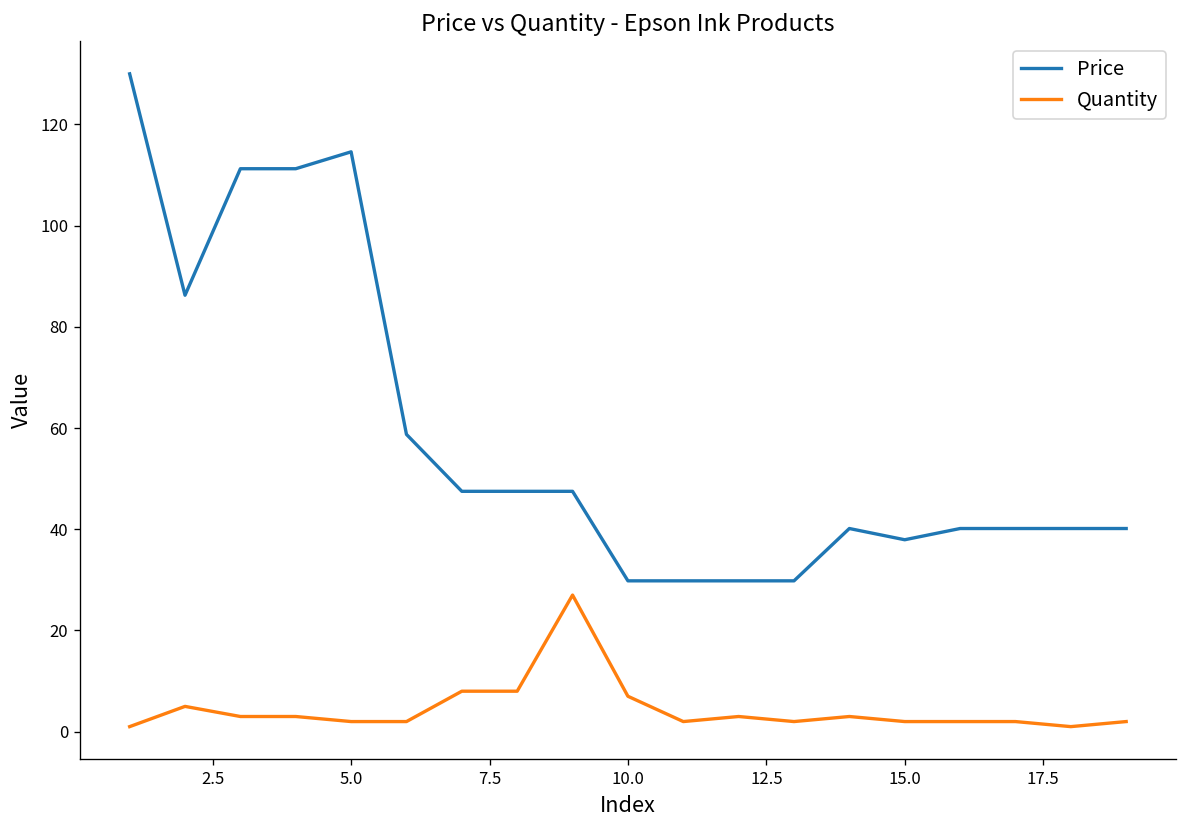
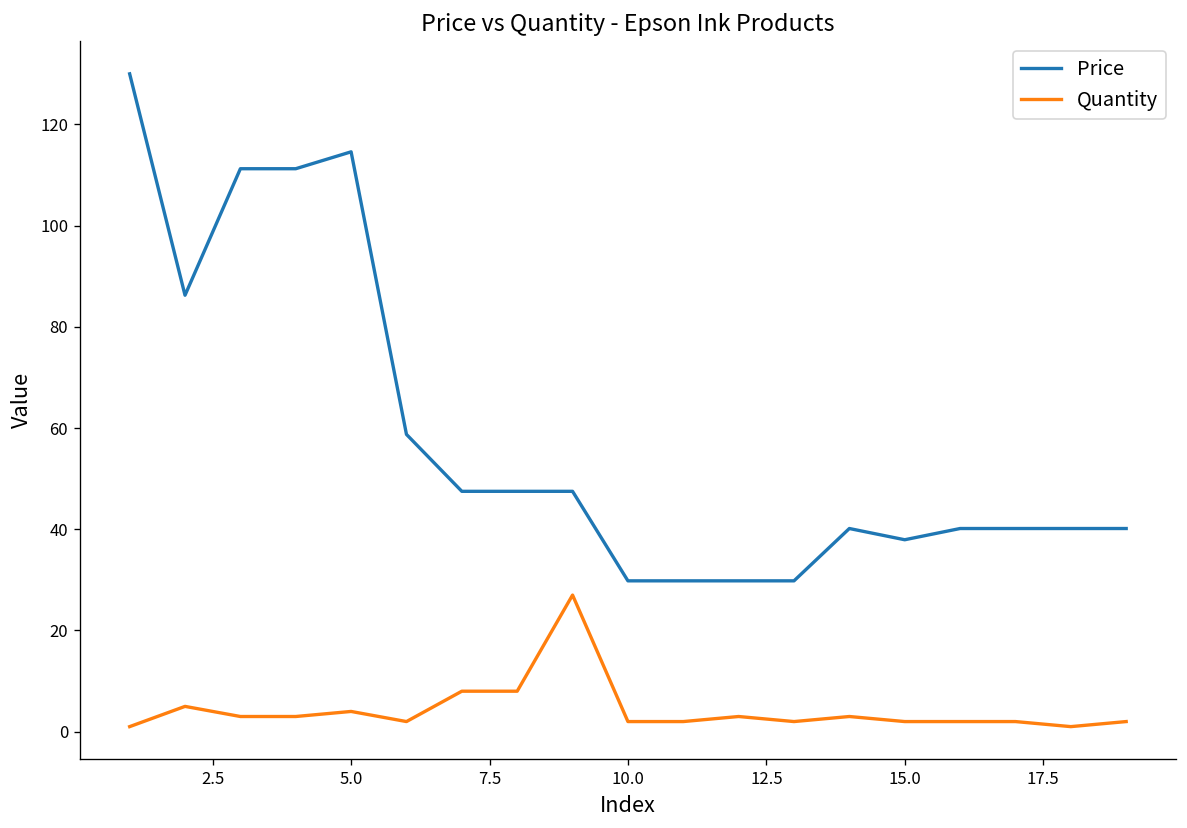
  {
    "Price": {
      "5.0": 115,
      "10.0": 30,
      "15.0": 38
    },
    "Quantity": {
-     "5.0": 2,
-     "10.0": 7,
+     "5.0": 4,
+     "10.0": 2,
      "15.0": 2
    }
  }
